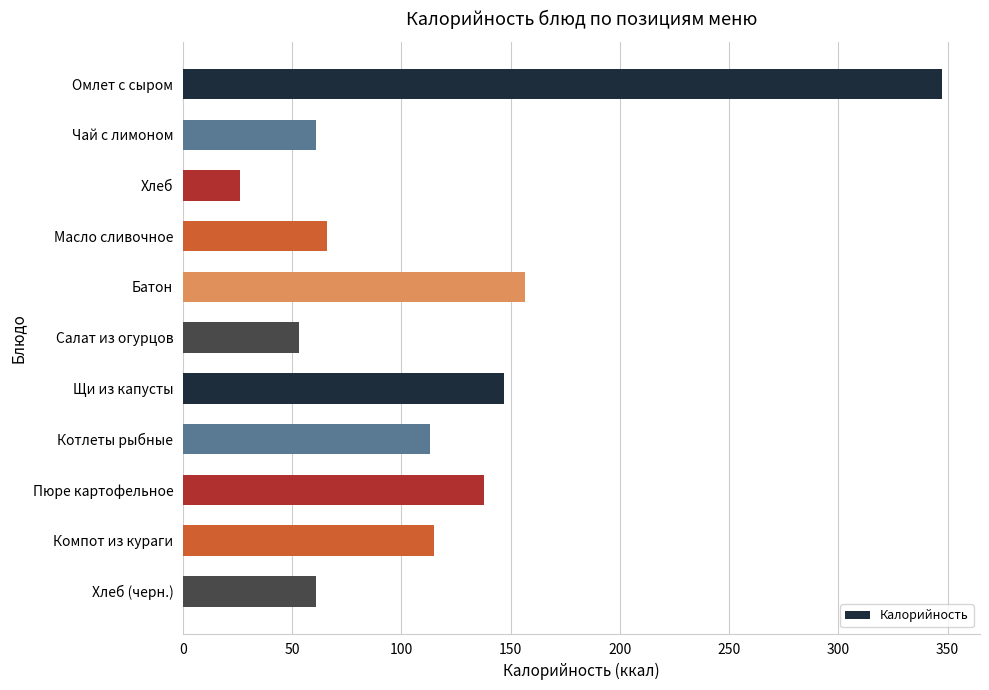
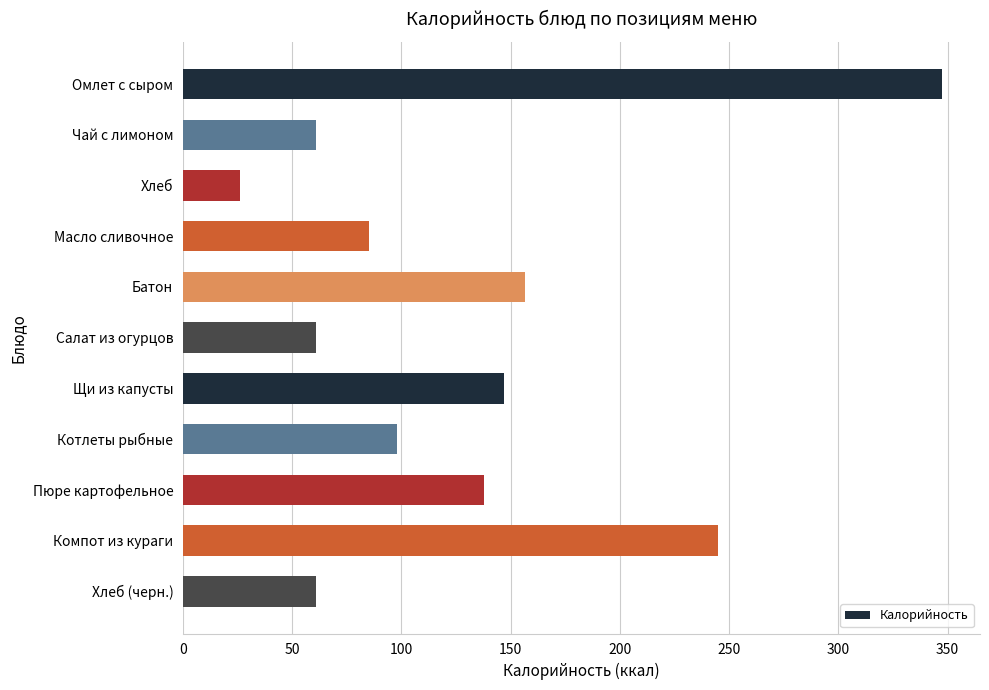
  {
    "Омлет с сыром": 348,
    "Чай с лимоном": 61,
    "Хлеб": 26,
-   "Масло сливочное": 66,
+   "Масло сливочное": 85,
    "Батон": 157,
-   "Салат из огурцов": 53,
+   "Салат из огурцов": 61,
    "Щи из капусты": 147,
-   "Котлеты рыбные": 113,
+   "Котлеты рыбные": 98,
    "Пюре картофельное": 138,
-   "Компот из кураги": 115,
+   "Компот из кураги": 245,
    "Хлеб (черн.)": 61
  }
